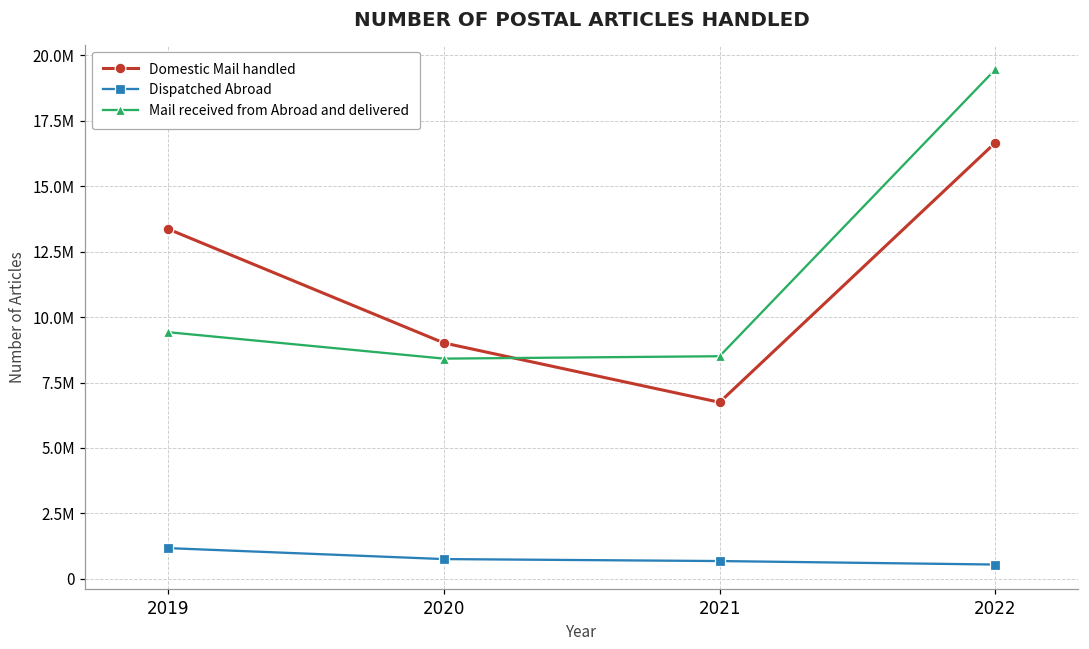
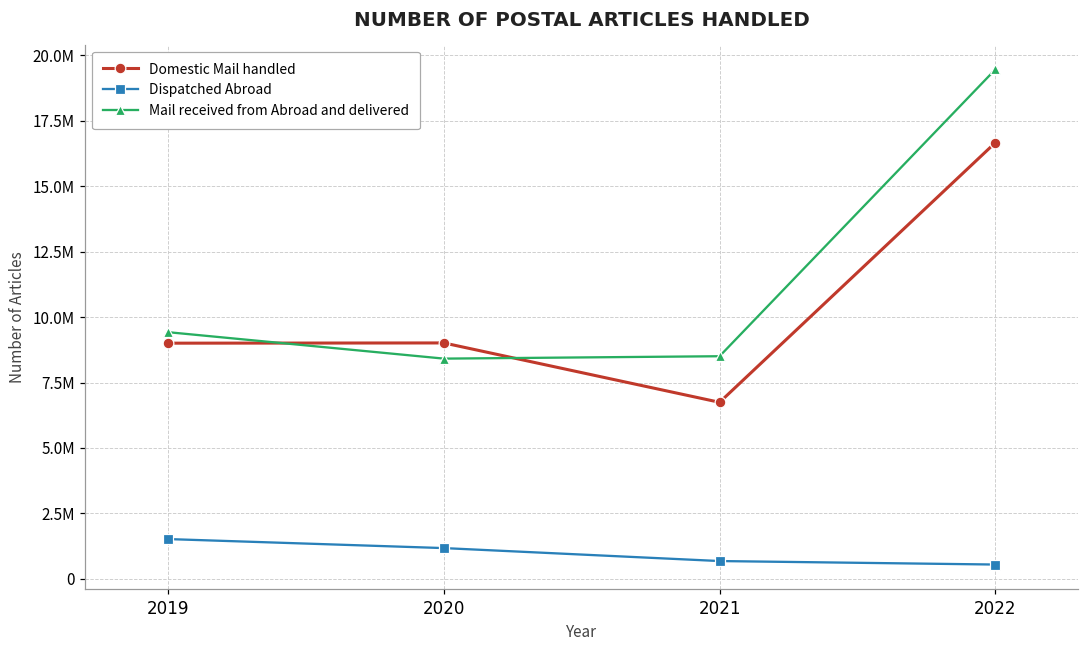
  {
    "Domestic Mail handled": {
-     "2019": 13400000,
+     "2019": 9000000,
      "2020": 9000000,
      "2021": 6700000,
      "2022": 16700000
    },
    "Dispatched Abroad": {
-     "2019": 1200000,
-     "2020": 800000,
+     "2019": 1500000,
+     "2020": 1200000,
      "2021": 700000,
      "2022": 500000
    },
    "Mail received from Abroad and delivered": {
      "2019": 9400000,
      "2020": 8400000,
      "2021": 8500000,
      "2022": 19500000
    }
  }
